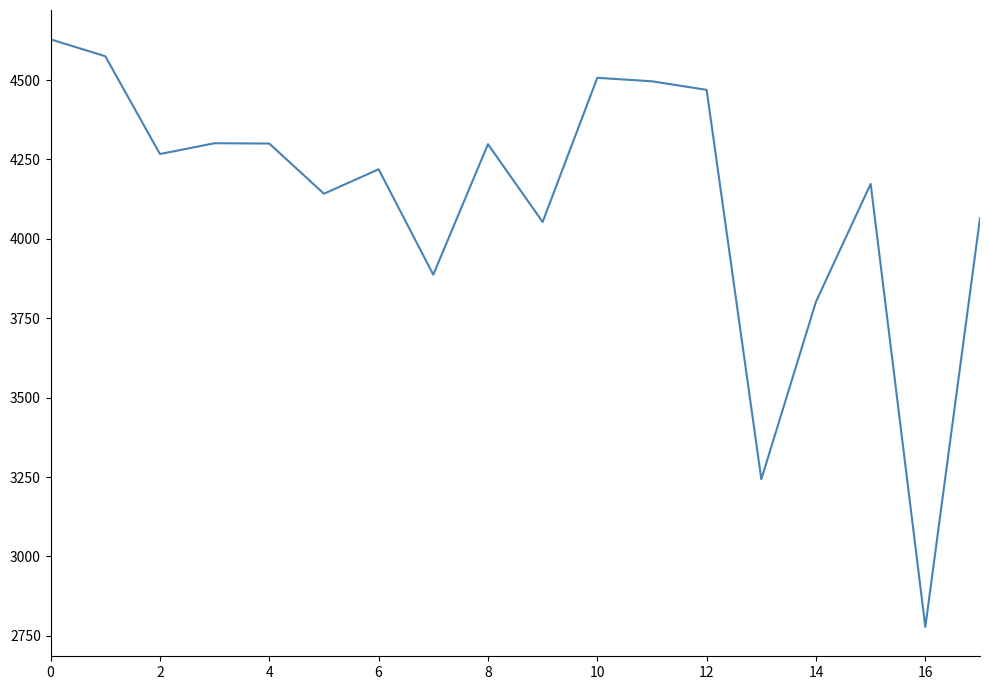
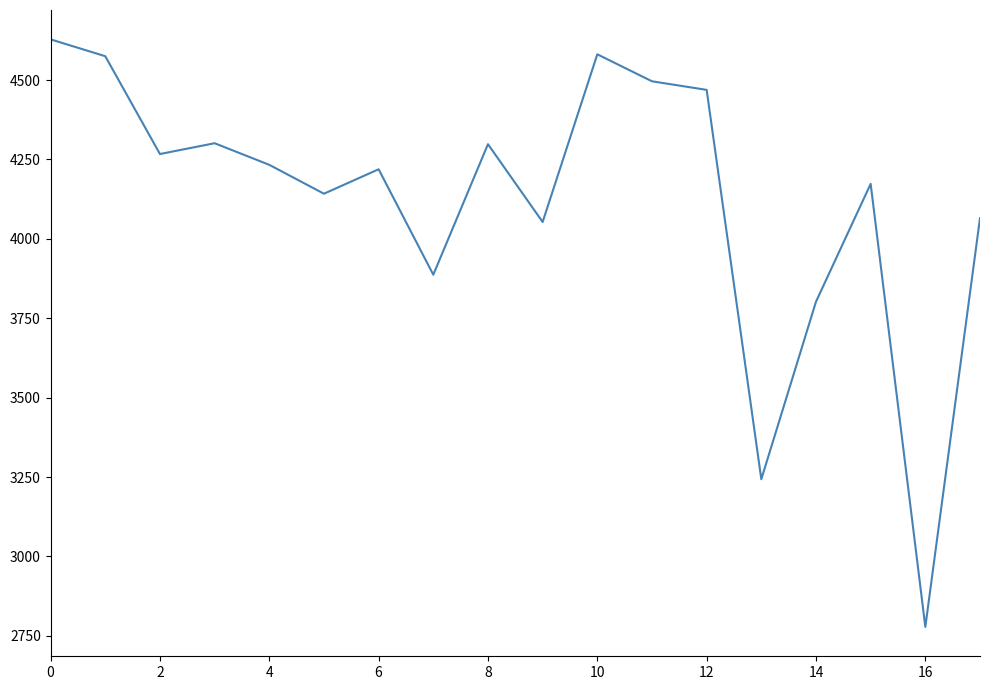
  {
    "0": 4630,
    "2": 4270,
-   "4": 4300,
+   "4": 4230,
    "6": 4220,
    "8": 4300,
-   "10": 4510,
+   "10": 4580,
    "12": 4470,
    "14": 3800,
    "16": 2780
  }
